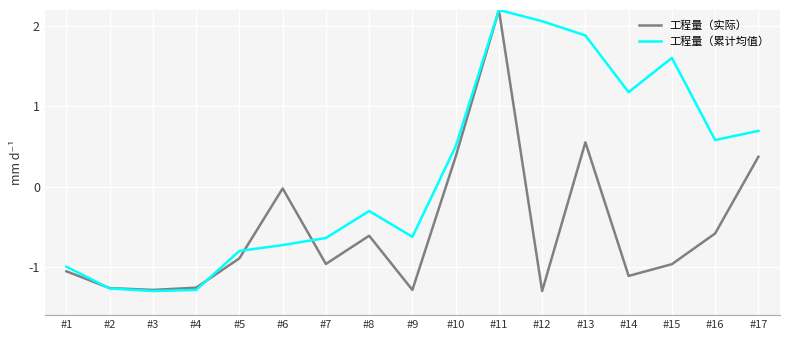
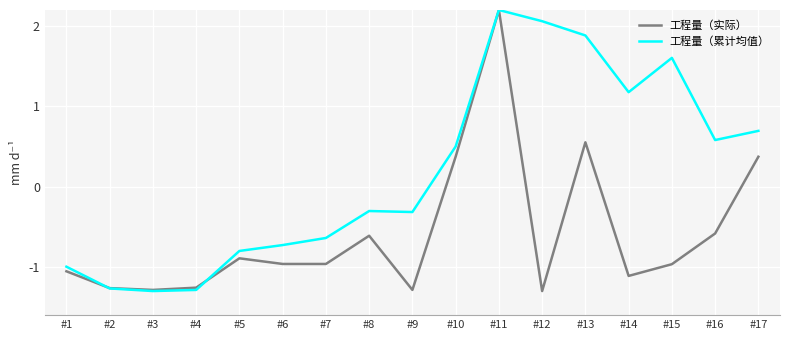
  {
    "工程量（实际）": {
      "#1": -1.1,
      "#5": -0.9,
-     "#6": 0.0,
+     "#6": -1.0,
      "#7": -1.0,
      "#8": -0.6,
      "#9": -1.3,
      "#10": 0.4,
      "#12": -1.3,
      "#13": 0.6,
      "#14": -1.1,
      "#15": -1.0,
      "#16": -0.6,
      "#17": 0.4
    },
    "工程量（累计均值）": {
      "#1": -1.0,
      "#5": -0.8,
      "#6": -0.7,
      "#7": -0.6,
      "#8": -0.3,
-     "#9": -0.6,
+     "#9": -0.3,
      "#10": 0.5,
      "#12": 2.1,
      "#13": 1.9,
      "#14": 1.2,
      "#15": 1.6,
      "#16": 0.6,
      "#17": 0.7
    }
  }
